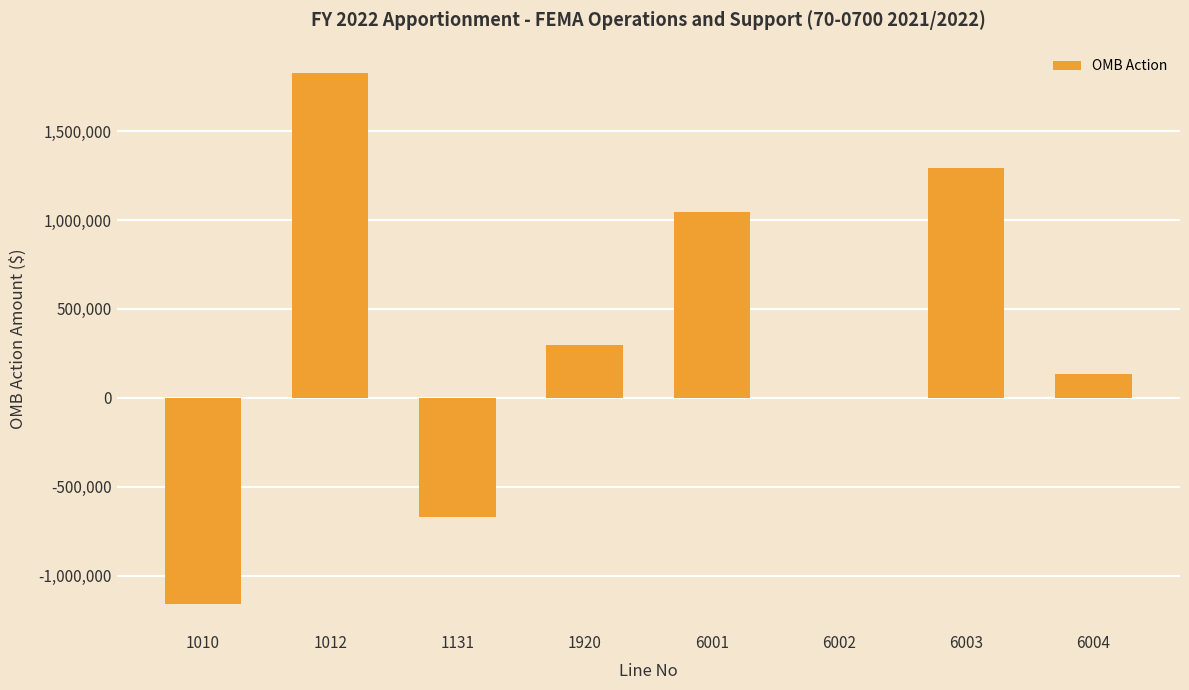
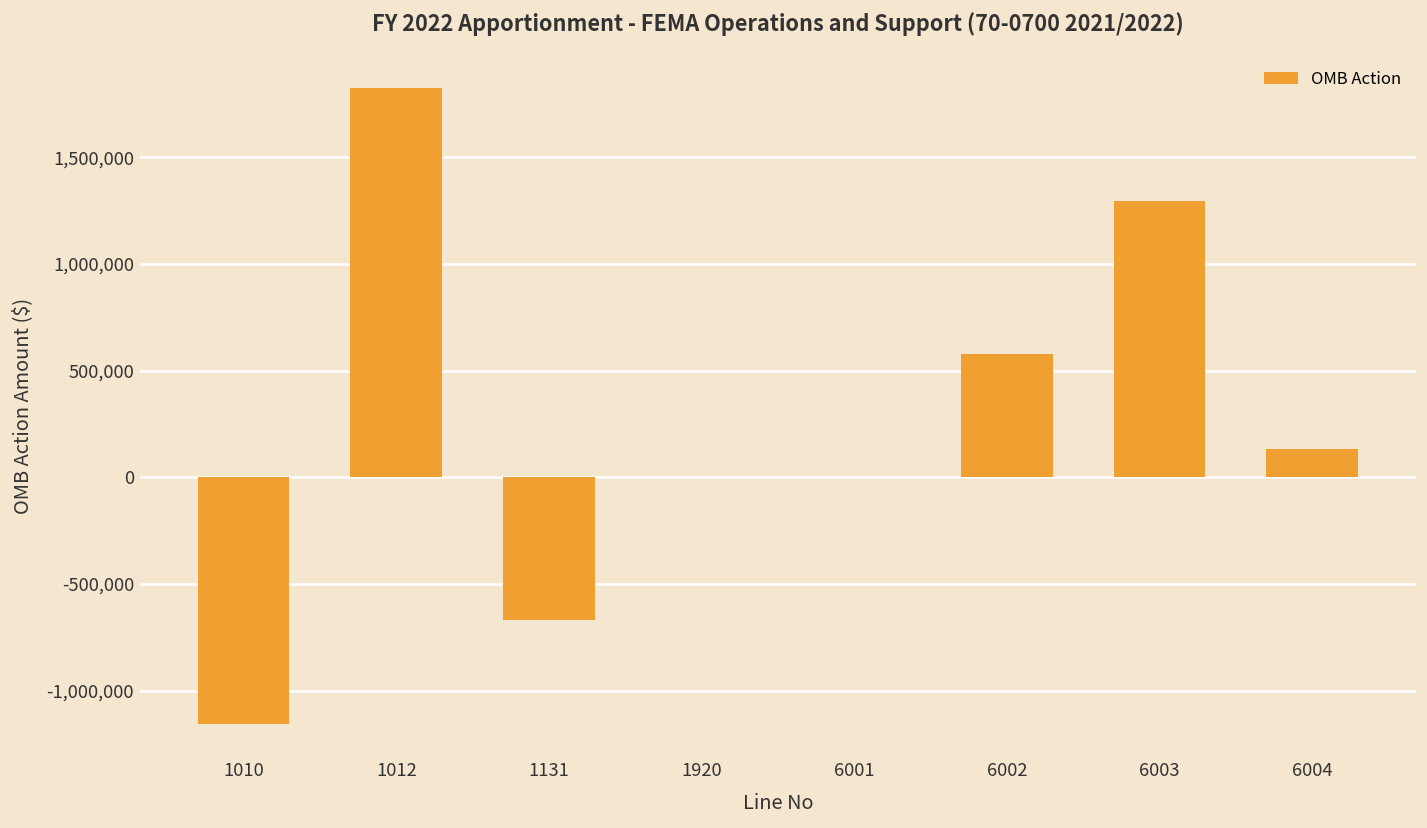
  {
    "1010": "-1,160,000",
    "1012": "1,830,000",
    "1131": "-670,000",
-   "1920": "290,000",
-   "6001": "1,050,000",
-   "6002": "0",
+   "1920": "0",
+   "6001": "0",
+   "6002": "580,000",
    "6003": "1,290,000",
    "6004": "130,000"
  }
